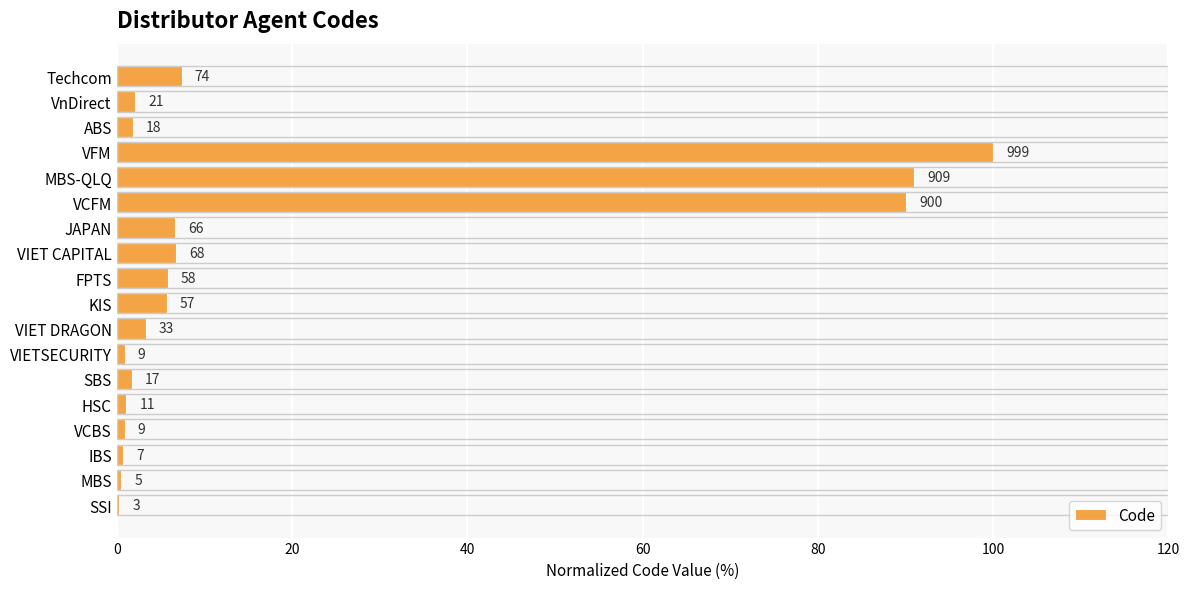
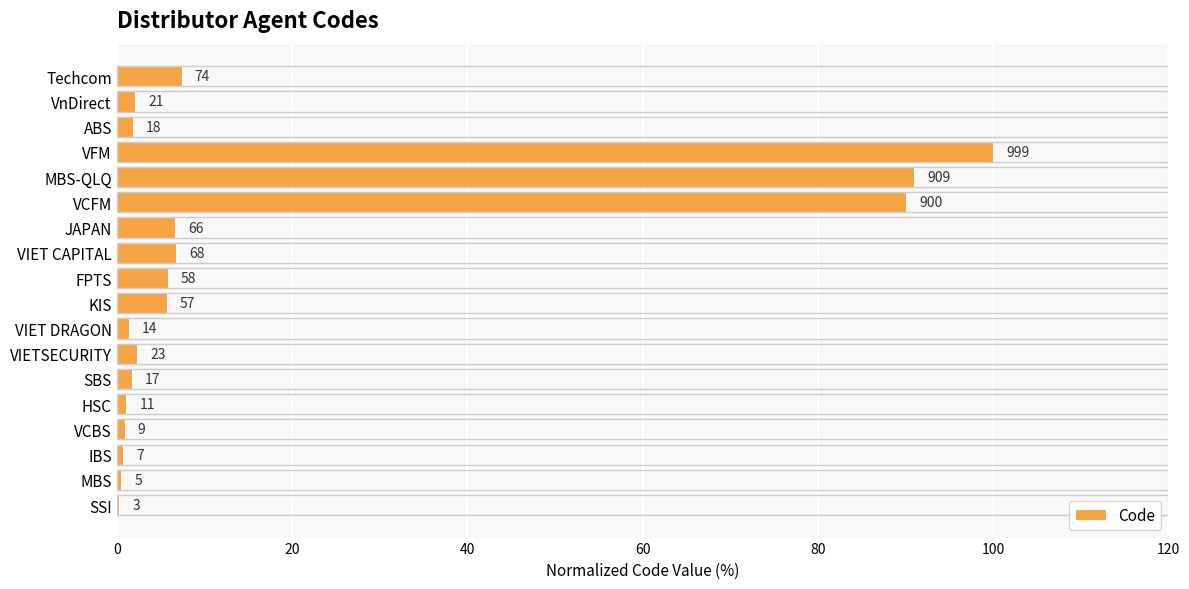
  {
-   "VIET DRAGON": 33,
-   "VIETSECURITY": 9
+   "VIET DRAGON": 14,
+   "VIETSECURITY": 23
  }
